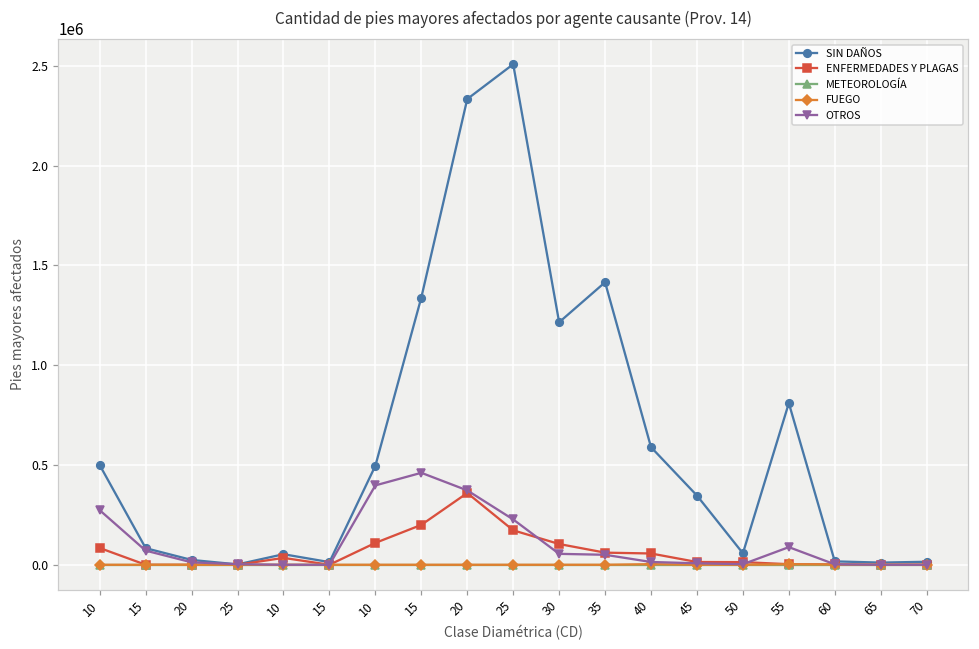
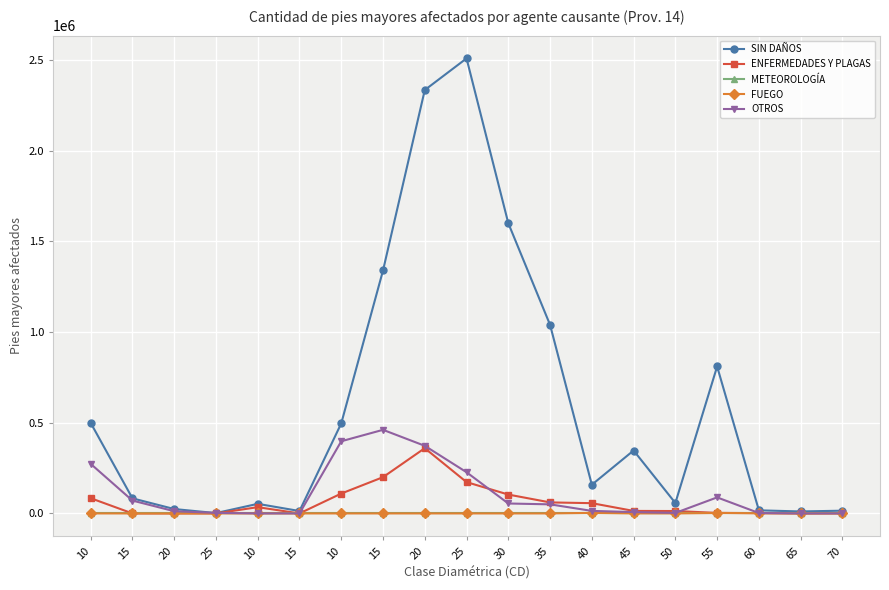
  {
    "SIN DAÑOS": {
-     "30": 1220000,
-     "35": 1420000,
-     "40": 590000,
+     "30": 1600000,
+     "35": 1040000,
+     "40": 160000,
      "45": 350000,
      "50": 60000,
      "55": 810000,
      "60": 20000,
      "70": 20000
    },
    "OTROS": {
      "30": 50000,
      "55": 90000
    }
  }
